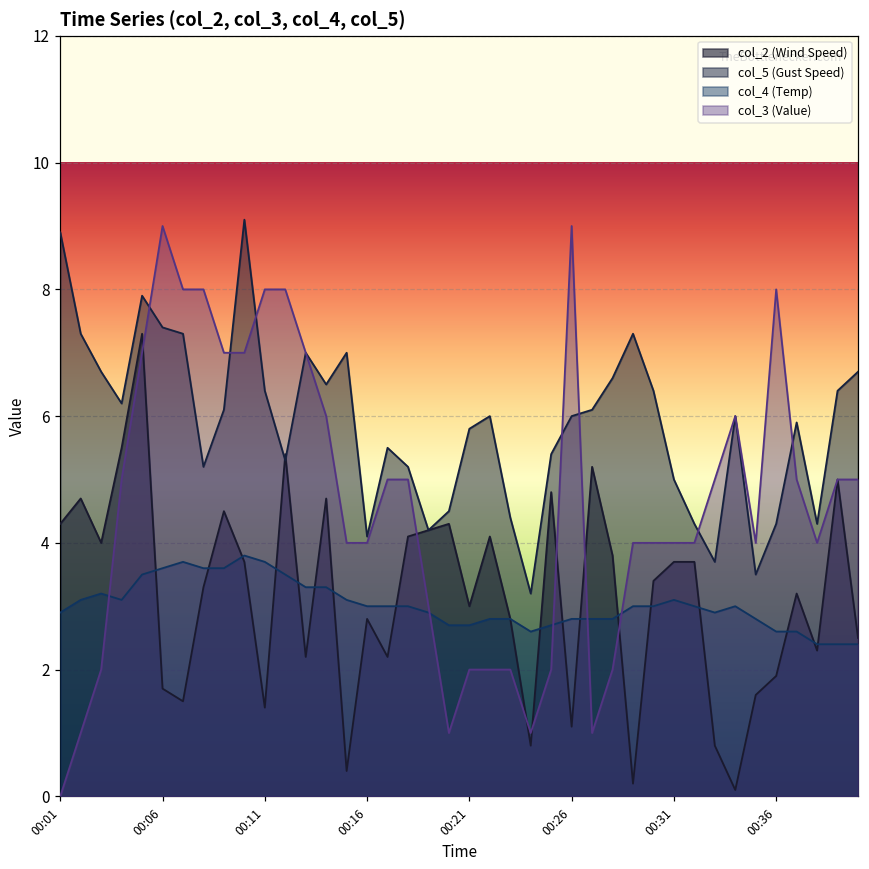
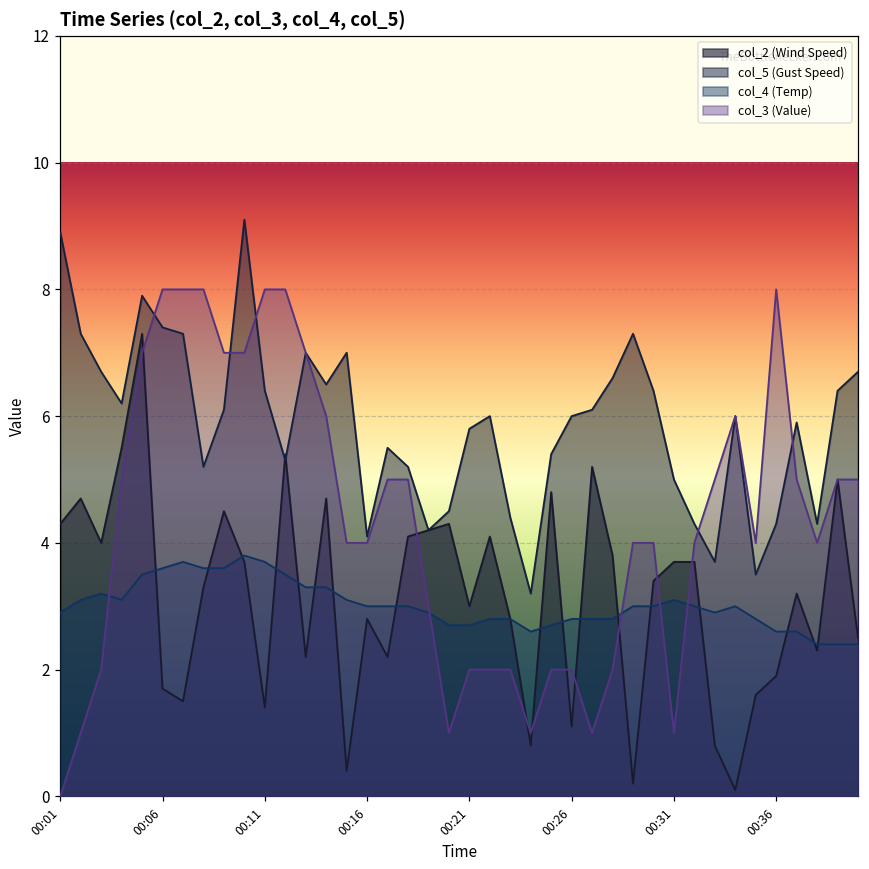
  {
    "col_3 (Value)": {
      "00:01": 0,
-     "00:06": 9,
+     "00:06": 8,
      "00:11": 8,
      "00:16": 4,
      "00:21": 2,
-     "00:26": 9,
-     "00:31": 4,
+     "00:26": 2,
+     "00:31": 1,
      "00:36": 8
    }
  }
